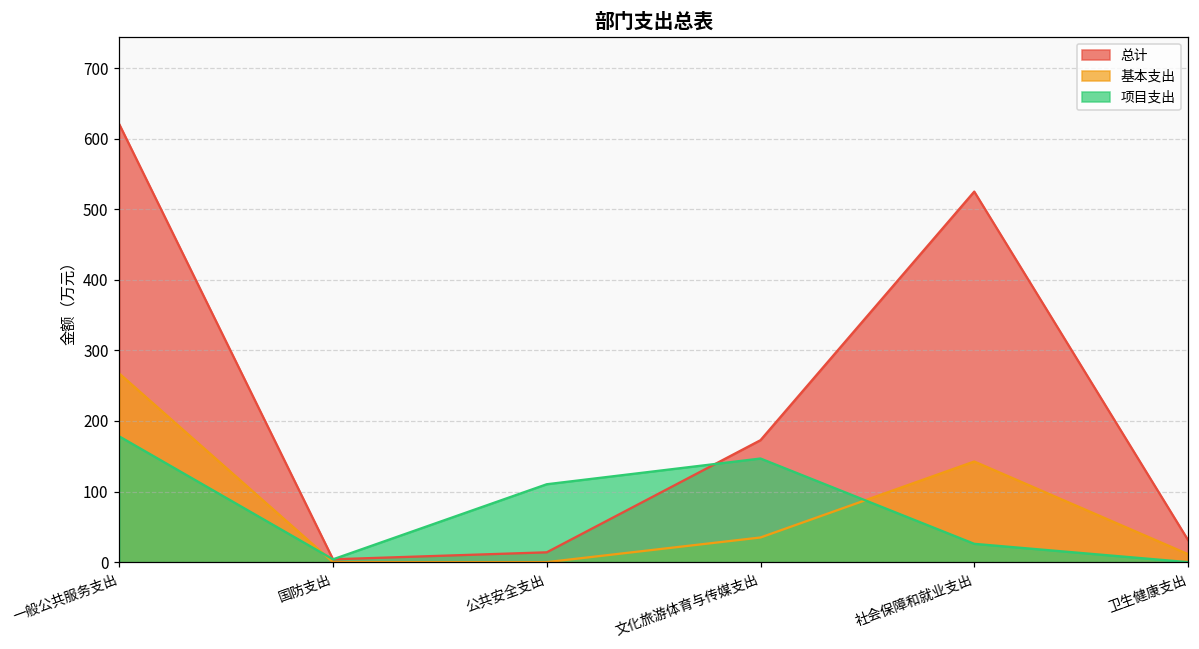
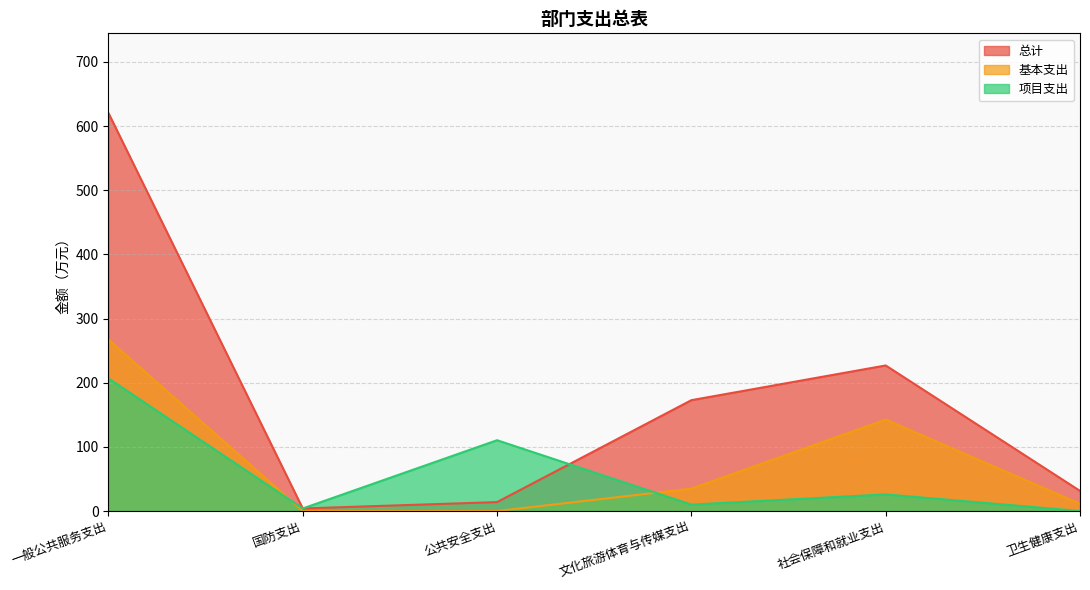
  {
    "总计": {
      "一般公共服务支出": 620,
      "公共安全支出": 10,
      "文化旅游体育与传媒支出": 170,
-     "社会保障和就业支出": 520,
+     "社会保障和就业支出": 230,
      "卫生健康支出": 30
    },
    "基本支出": {
      "一般公共服务支出": 270,
      "公共安全支出": 0,
      "文化旅游体育与传媒支出": 30,
      "社会保障和就业支出": 140,
      "卫生健康支出": 10
    },
    "项目支出": {
-     "一般公共服务支出": 180,
+     "一般公共服务支出": 210,
      "公共安全支出": 110,
-     "文化旅游体育与传媒支出": 150,
+     "文化旅游体育与传媒支出": 10,
      "社会保障和就业支出": 30,
      "卫生健康支出": 0
    }
  }
